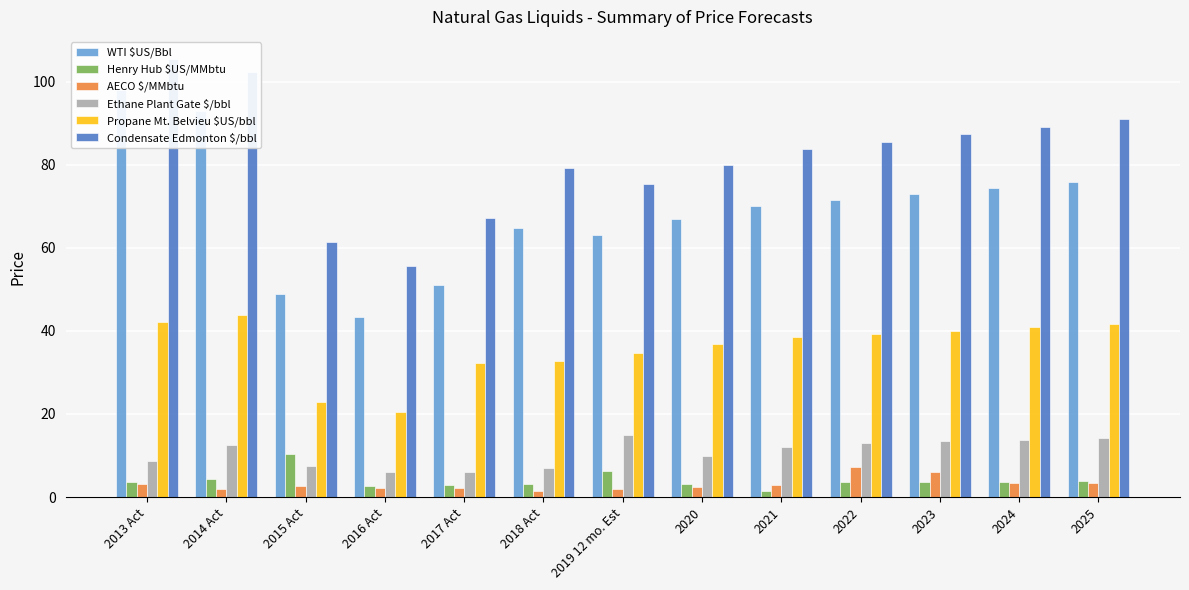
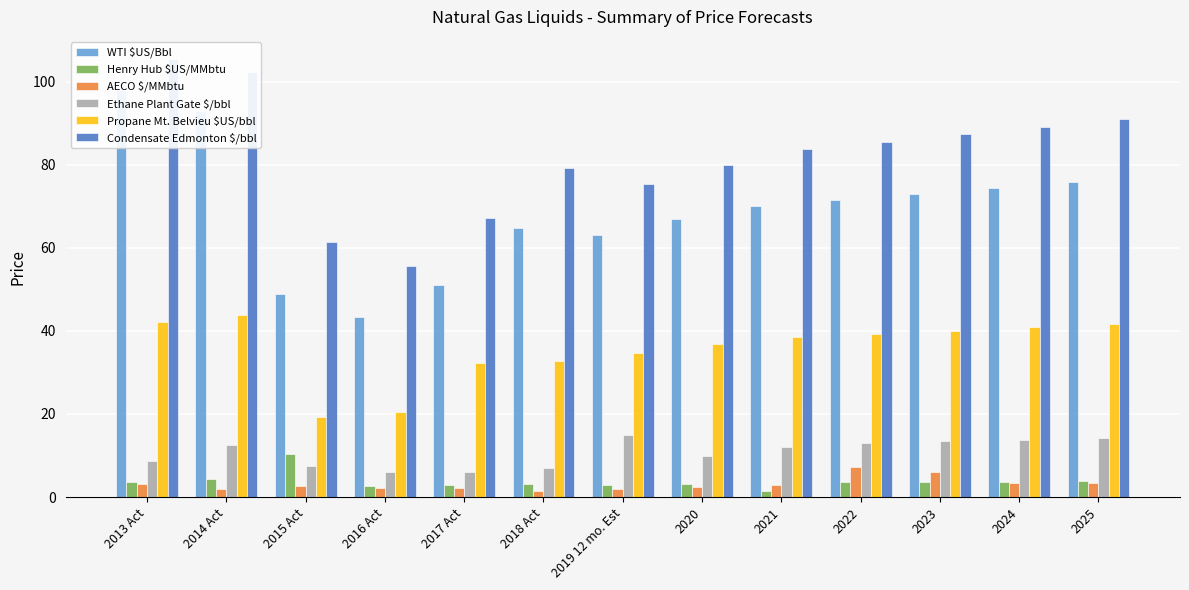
  {
    "Henry Hub $US/MMbtu": {
      "2013 Act": 4,
      "2014 Act": 4,
      "2015 Act": 10,
      "2016 Act": 3,
      "2017 Act": 3,
      "2018 Act": 3,
-     "2019 12 mo. Est": 6,
+     "2019 12 mo. Est": 3,
      "2020": 3,
      "2021": 1,
      "2022": 4,
      "2023": 4,
      "2024": 4,
      "2025": 4
    },
    "AECO $/MMbtu": {
      "2013 Act": 3,
      "2014 Act": 2,
      "2015 Act": 3,
      "2016 Act": 2,
      "2017 Act": 2,
      "2018 Act": 2,
      "2019 12 mo. Est": 2,
      "2020": 2,
      "2021": 3,
      "2022": 7,
      "2023": 6,
      "2024": 3,
      "2025": 3
    },
    "Ethane Plant Gate $/bbl": {
      "2013 Act": 9,
      "2014 Act": 12,
      "2015 Act": 7,
      "2016 Act": 6,
      "2017 Act": 6,
      "2018 Act": 7,
      "2019 12 mo. Est": 15,
      "2020": 10,
      "2021": 12,
      "2022": 13,
      "2023": 14,
      "2024": 14,
      "2025": 14
    },
    "Propane Mt. Belvieu $US/bbl": {
      "2013 Act": 42,
      "2014 Act": 44,
-     "2015 Act": 23,
+     "2015 Act": 19,
      "2016 Act": 20,
      "2017 Act": 32,
      "2018 Act": 33,
      "2019 12 mo. Est": 35,
      "2020": 37,
      "2021": 39,
      "2022": 39,
      "2023": 40,
      "2024": 41,
      "2025": 42
    }
  }
